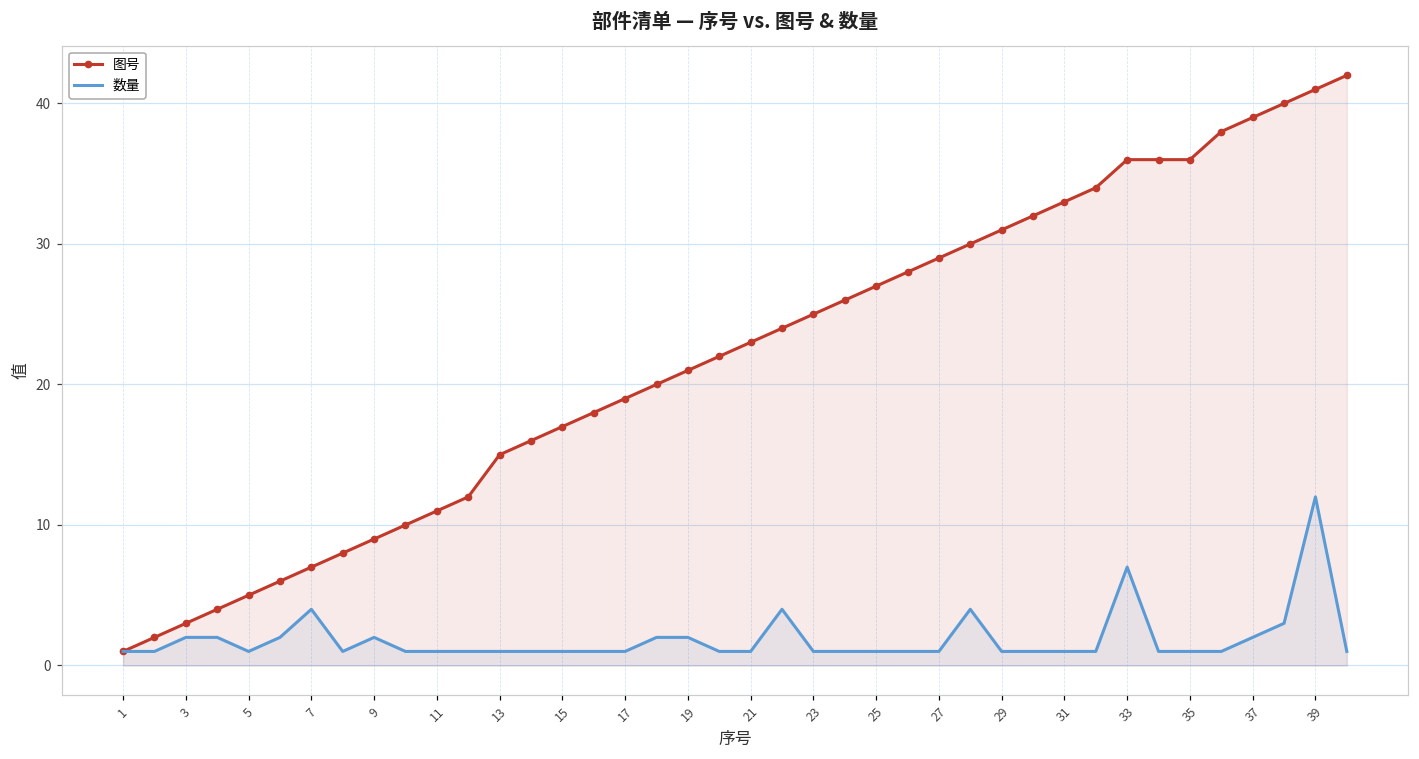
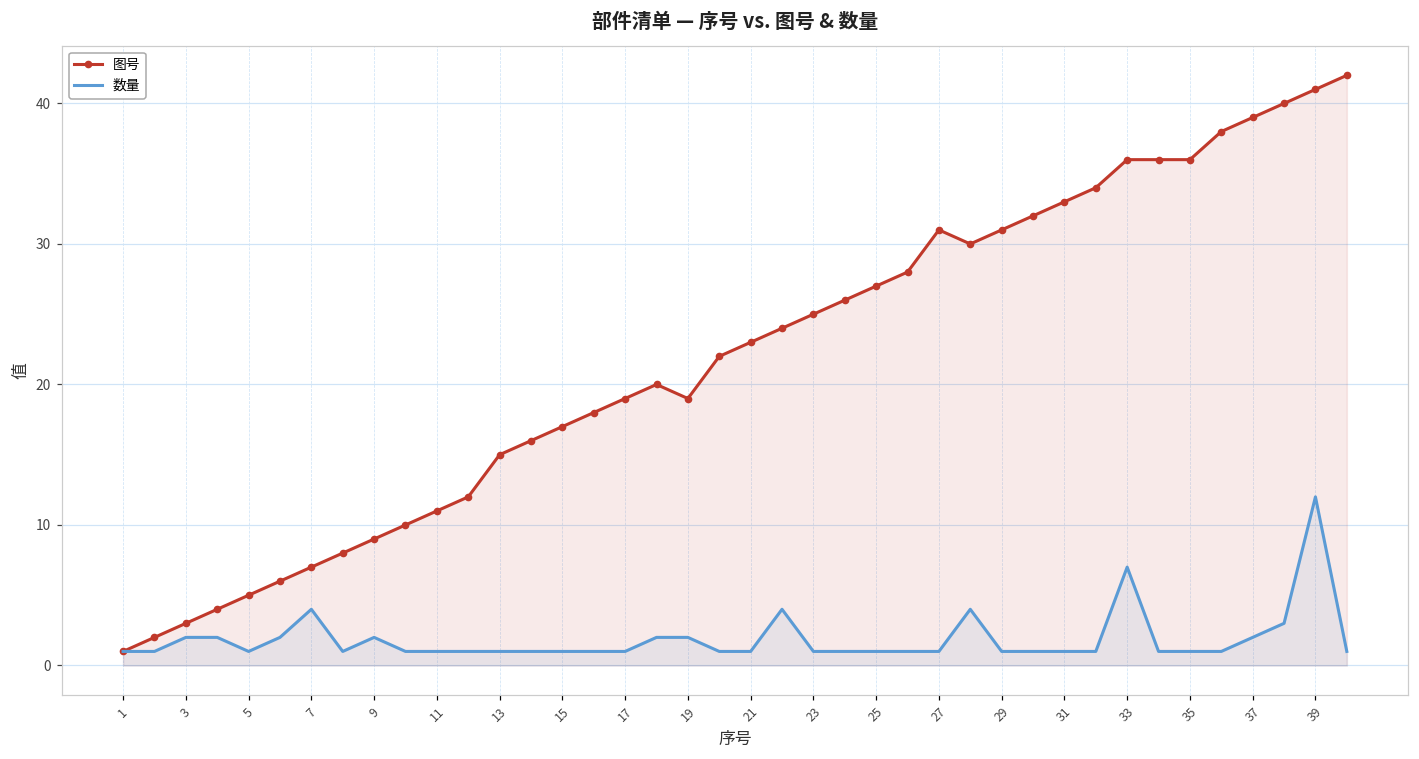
  {
    "图号": {
      "3": 3,
      "5": 5,
      "7": 7,
      "9": 9,
      "11": 11,
      "13": 15,
      "15": 17,
      "17": 19,
-     "19": 21,
+     "19": 19,
      "21": 23,
      "23": 25,
      "25": 27,
-     "27": 29,
+     "27": 31,
      "29": 31,
      "31": 33,
      "33": 36,
      "35": 36,
      "37": 39,
      "39": 41
    },
    "数量": {
      "3": 2,
      "5": 1,
      "7": 4,
      "9": 2,
      "11": 1,
      "13": 1,
      "15": 1,
      "17": 1,
      "19": 2,
      "21": 1,
      "23": 1,
      "25": 1,
      "27": 1,
      "29": 1,
      "31": 1,
      "33": 7,
      "35": 1,
      "37": 2,
      "39": 12
    }
  }
